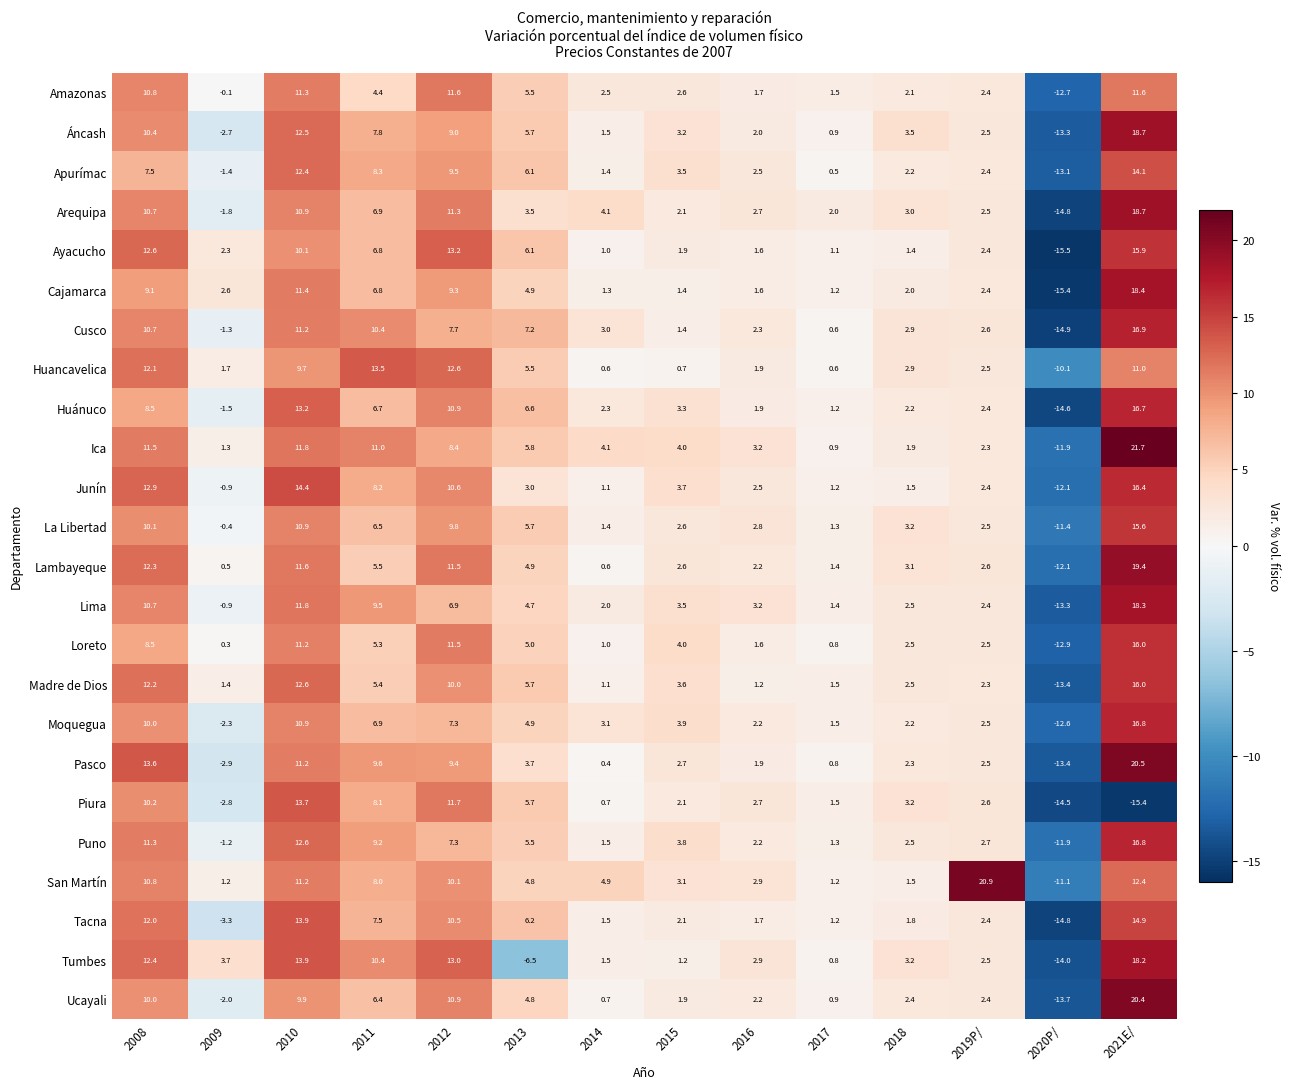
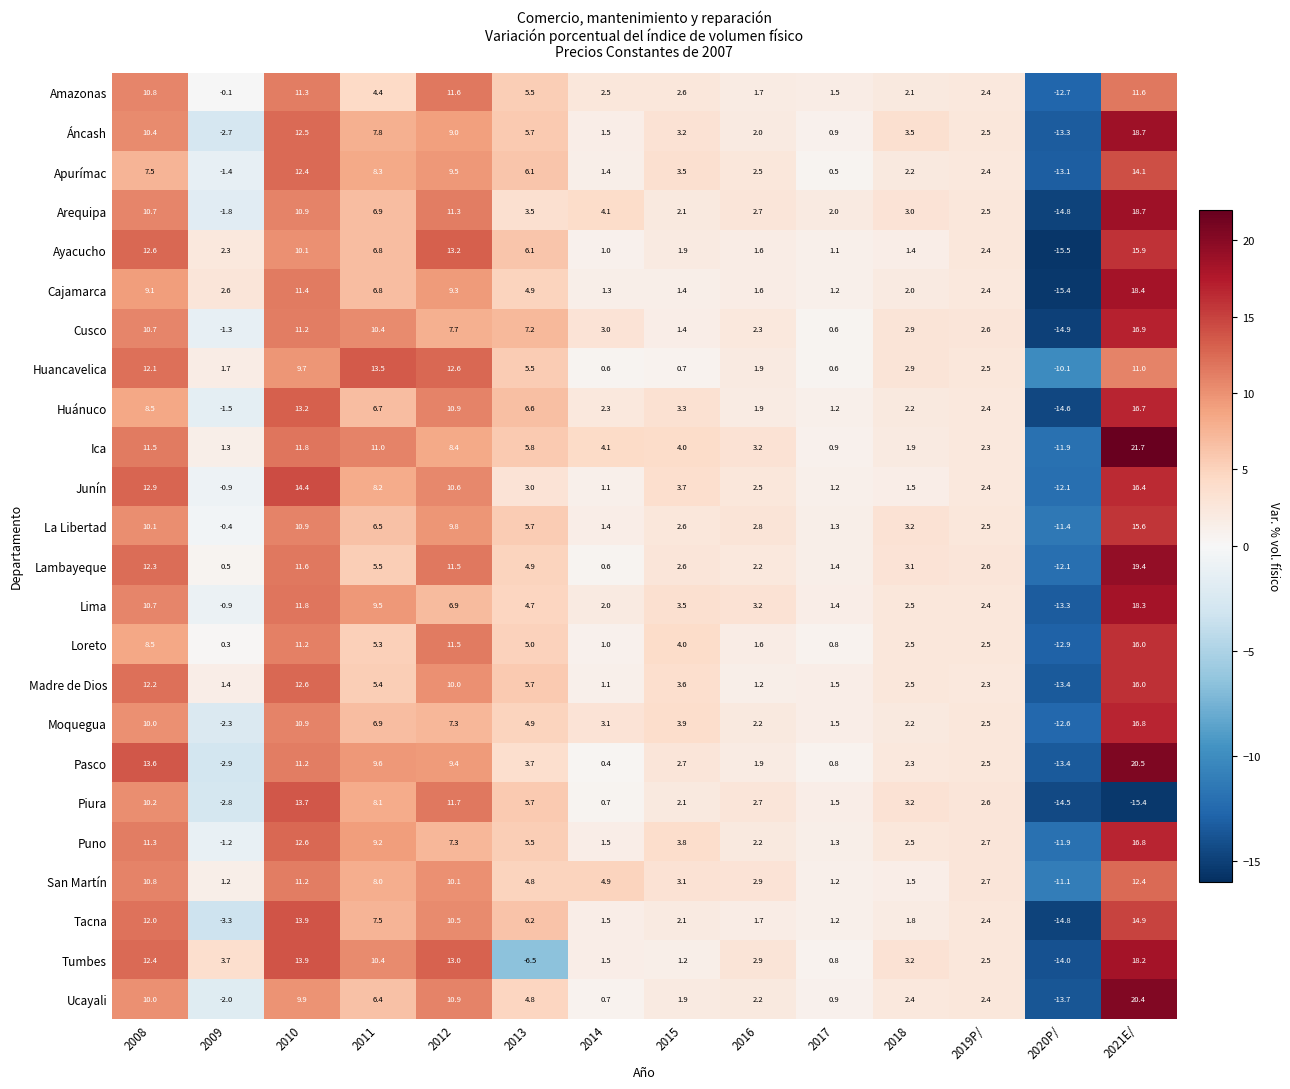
  {
    "San Martín": {
      "2008": 10.8,
      "2009": 1.2,
      "2010": 11.2,
      "2011": 8.0,
      "2012": 10.1,
      "2013": 4.8,
      "2014": 4.9,
      "2015": 3.1,
      "2016": 2.9,
      "2017": 1.2,
      "2018": 1.5,
-     "2019P/": 20.9,
+     "2019P/": 2.7,
      "2020P/": -11.1,
      "2021E/": 12.4
    }
  }
